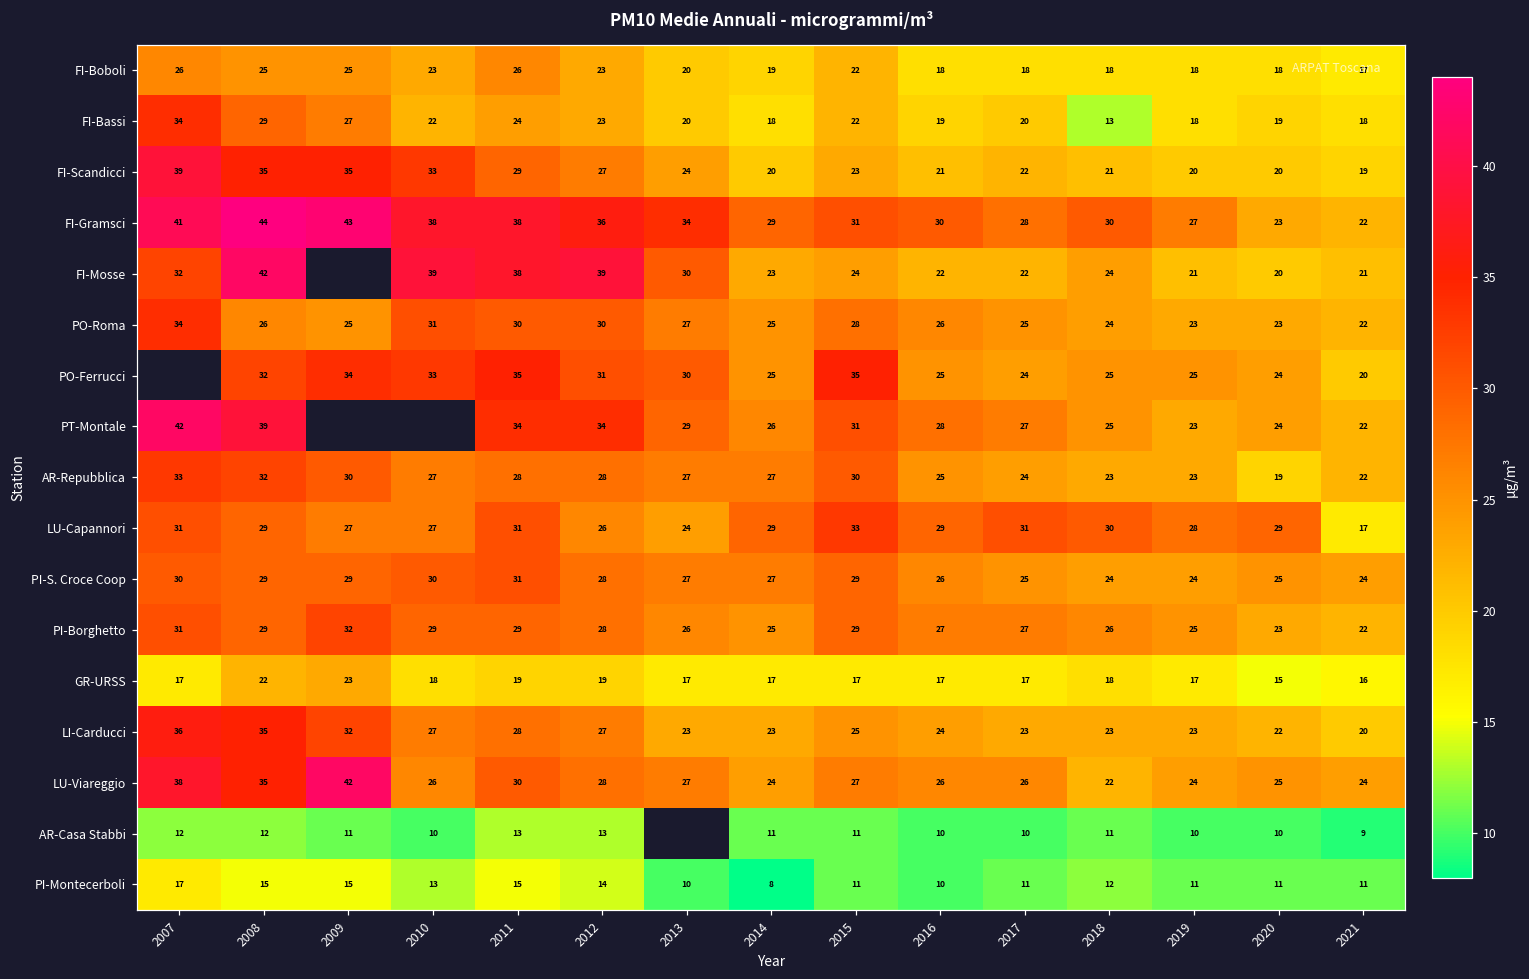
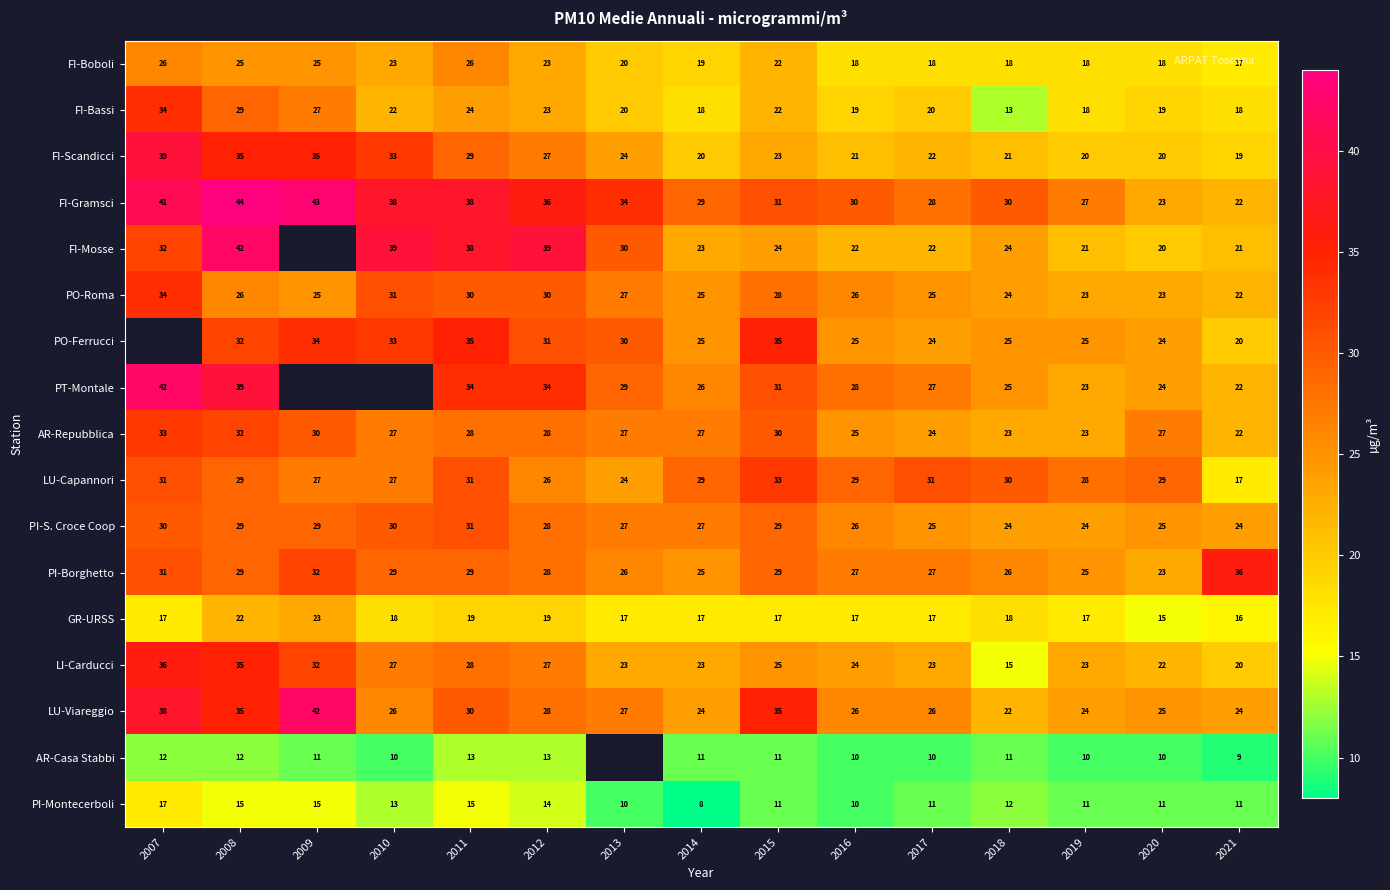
  {
    "AR-Repubblica": {
      "2007": 33,
      "2008": 32,
      "2009": 30,
      "2010": 27,
      "2011": 28,
      "2012": 28,
      "2013": 27,
      "2014": 27,
      "2015": 30,
      "2016": 25,
      "2017": 24,
      "2018": 23,
      "2019": 23,
-     "2020": 19,
+     "2020": 27,
      "2021": 22
    },
    "PI-Borghetto": {
      "2007": 31,
      "2008": 29,
      "2009": 32,
      "2010": 29,
      "2011": 29,
      "2012": 28,
      "2013": 26,
      "2014": 25,
      "2015": 29,
      "2016": 27,
      "2017": 27,
      "2018": 26,
      "2019": 25,
      "2020": 23,
-     "2021": 22
+     "2021": 36
    },
    "LI-Carducci": {
      "2007": 36,
      "2008": 35,
      "2009": 32,
      "2010": 27,
      "2011": 28,
      "2012": 27,
      "2013": 23,
      "2014": 23,
      "2015": 25,
      "2016": 24,
      "2017": 23,
-     "2018": 23,
+     "2018": 15,
      "2019": 23,
      "2020": 22,
      "2021": 20
    },
    "LU-Viareggio": {
      "2007": 38,
      "2008": 35,
      "2009": 42,
      "2010": 26,
      "2011": 30,
      "2012": 28,
      "2013": 27,
      "2014": 24,
-     "2015": 27,
+     "2015": 35,
      "2016": 26,
      "2017": 26,
      "2018": 22,
      "2019": 24,
      "2020": 25,
      "2021": 24
    }
  }
